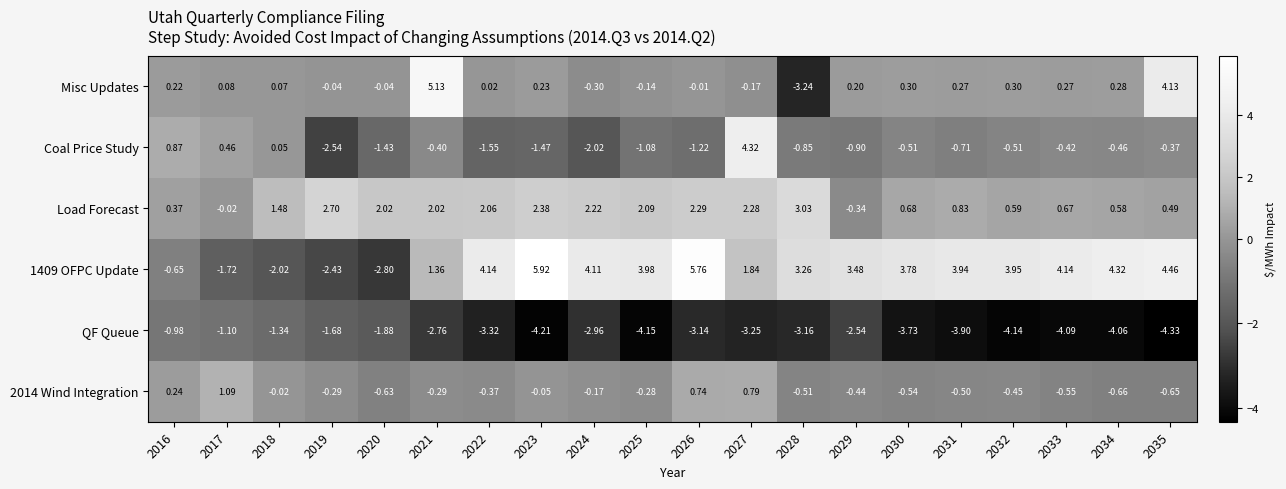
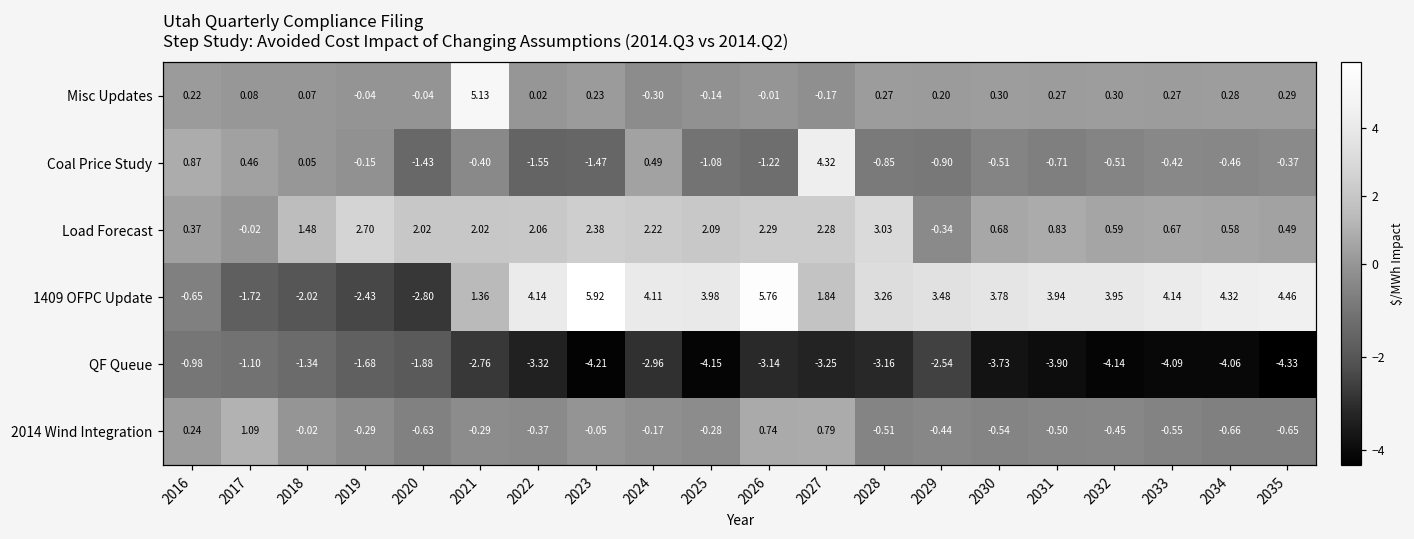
  {
    "Misc Updates": {
      "2016": 0.22,
      "2017": 0.08,
      "2018": 0.07,
      "2019": -0.04,
      "2020": -0.04,
      "2021": 5.13,
      "2022": 0.02,
      "2023": 0.23,
      "2024": -0.30,
      "2025": -0.14,
      "2026": -0.01,
      "2027": -0.17,
-     "2028": -3.24,
+     "2028": 0.27,
      "2029": 0.20,
      "2030": 0.30,
      "2031": 0.27,
      "2032": 0.30,
      "2033": 0.27,
      "2034": 0.28,
-     "2035": 4.13
+     "2035": 0.29
    },
    "Coal Price Study": {
      "2016": 0.87,
      "2017": 0.46,
      "2018": 0.05,
-     "2019": -2.54,
+     "2019": -0.15,
      "2020": -1.43,
      "2021": -0.40,
      "2022": -1.55,
      "2023": -1.47,
-     "2024": -2.02,
+     "2024": 0.49,
      "2025": -1.08,
      "2026": -1.22,
      "2027": 4.32,
      "2028": -0.85,
      "2029": -0.90,
      "2030": -0.51,
      "2031": -0.71,
      "2032": -0.51,
      "2033": -0.42,
      "2034": -0.46,
      "2035": -0.37
    },
    "Load Forecast": {
      "2016": 0.37,
      "2017": -0.02,
      "2018": 1.48,
      "2019": 2.70,
      "2020": 2.02,
      "2021": 2.02,
      "2022": 2.06,
      "2023": 2.38,
      "2024": 2.22,
      "2025": 2.09,
      "2026": 2.29,
      "2027": 2.28,
      "2028": 3.03,
      "2029": -0.34,
      "2030": 0.68,
      "2031": 0.83,
      "2032": 0.59,
      "2033": 0.67,
      "2034": 0.58,
      "2035": 0.49
    },
    "1409 OFPC Update": {
      "2016": -0.65,
      "2017": -1.72,
      "2018": -2.02,
      "2019": -2.43,
      "2020": -2.80,
      "2021": 1.36,
      "2022": 4.14,
      "2023": 5.92,
      "2024": 4.11,
      "2025": 3.98,
      "2026": 5.76,
      "2027": 1.84,
      "2028": 3.26,
      "2029": 3.48,
      "2030": 3.78,
      "2031": 3.94,
      "2032": 3.95,
      "2033": 4.14,
      "2034": 4.32,
      "2035": 4.46
    },
    "QF Queue": {
      "2016": -0.98,
      "2017": -1.10,
      "2018": -1.34,
      "2019": -1.68,
      "2020": -1.88,
      "2021": -2.76,
      "2022": -3.32,
      "2023": -4.21,
      "2024": -2.96,
      "2025": -4.15,
      "2026": -3.14,
      "2027": -3.25,
      "2028": -3.16,
      "2029": -2.54,
      "2030": -3.73,
      "2031": -3.90,
      "2032": -4.14,
      "2033": -4.09,
      "2034": -4.06,
      "2035": -4.33
    },
    "2014 Wind Integration": {
      "2016": 0.24,
      "2017": 1.09,
      "2018": -0.02,
      "2019": -0.29,
      "2020": -0.63,
      "2021": -0.29,
      "2022": -0.37,
      "2023": -0.05,
      "2024": -0.17,
      "2025": -0.28,
      "2026": 0.74,
      "2027": 0.79,
      "2028": -0.51,
      "2029": -0.44,
      "2030": -0.54,
      "2031": -0.50,
      "2032": -0.45,
      "2033": -0.55,
      "2034": -0.66,
      "2035": -0.65
    }
  }
